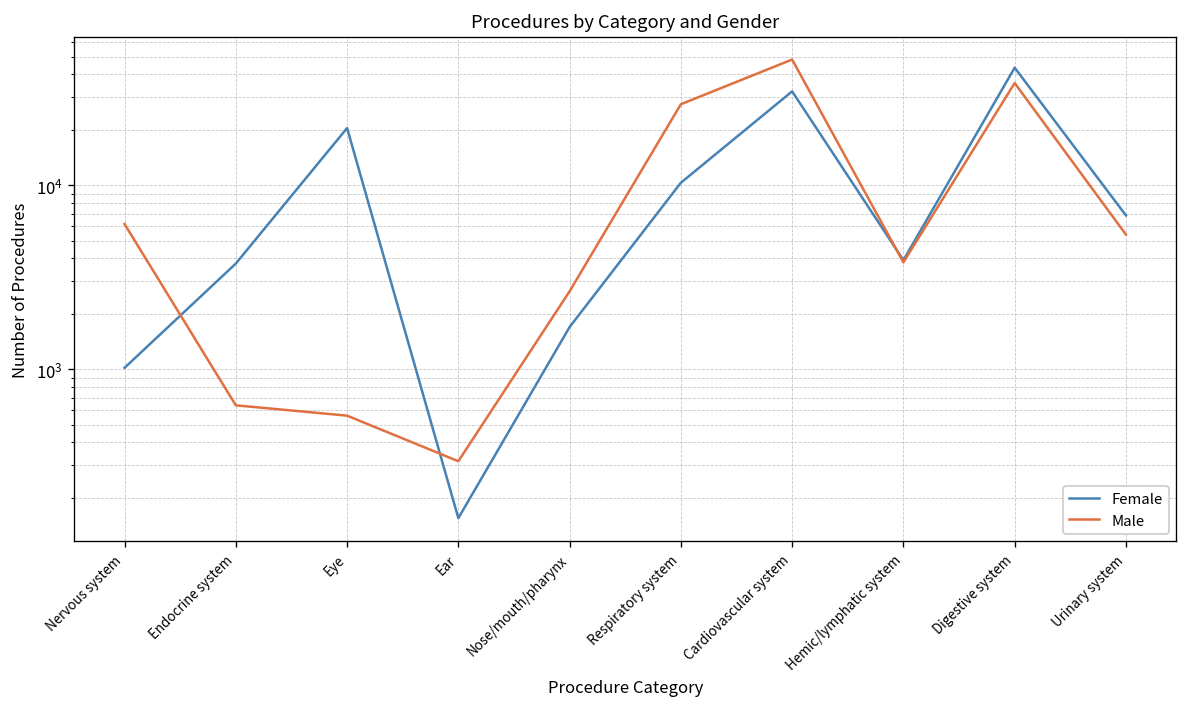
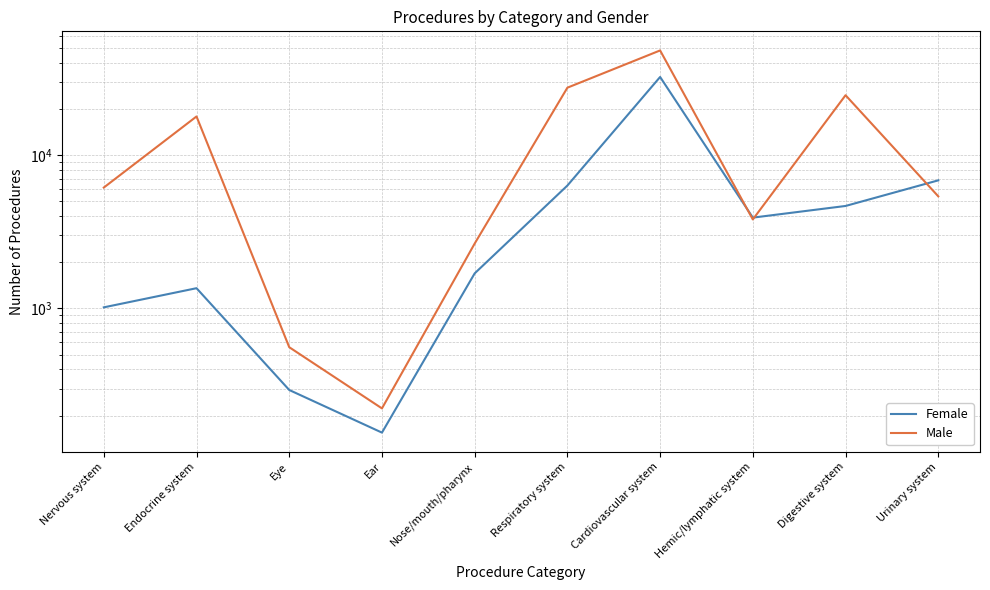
  {
    "Female": {
      "Nervous system": 1000,
-     "Endocrine system": 3700,
-     "Eye": 20000,
+     "Endocrine system": 1400,
+     "Eye": 290,
      "Ear": 160,
      "Nose/mouth/pharynx": 1700,
-     "Respiratory system": 10000,
+     "Respiratory system": 6300,
      "Cardiovascular system": 32000,
-     "Digestive system": 44000,
+     "Digestive system": 4700,
      "Urinary system": 7000
    },
    "Male": {
      "Nervous system": 6100,
-     "Endocrine system": 640,
+     "Endocrine system": 18000,
      "Eye": 560,
-     "Ear": 320,
+     "Ear": 220,
      "Nose/mouth/pharynx": 2700,
      "Respiratory system": 28000,
      "Cardiovascular system": 48000,
-     "Digestive system": 36000,
+     "Digestive system": 25000,
      "Urinary system": 5400
    }
  }
